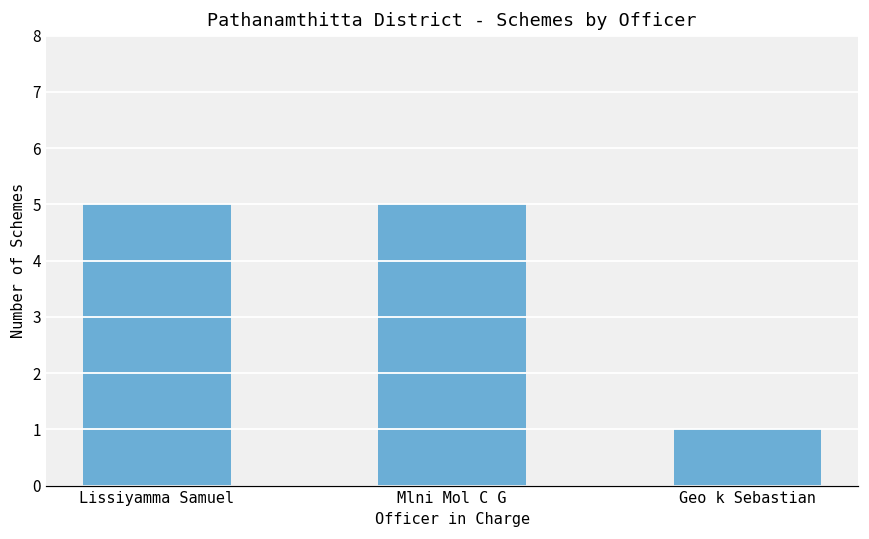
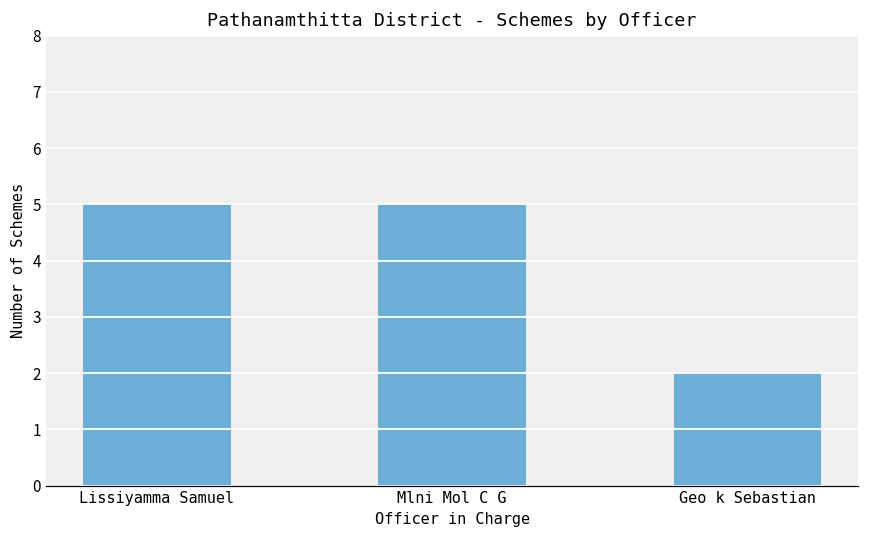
  {
    "Lissiyamma Samuel": 5,
    "Mlni Mol C G": 5,
-   "Geo k Sebastian": 1
+   "Geo k Sebastian": 2
  }
